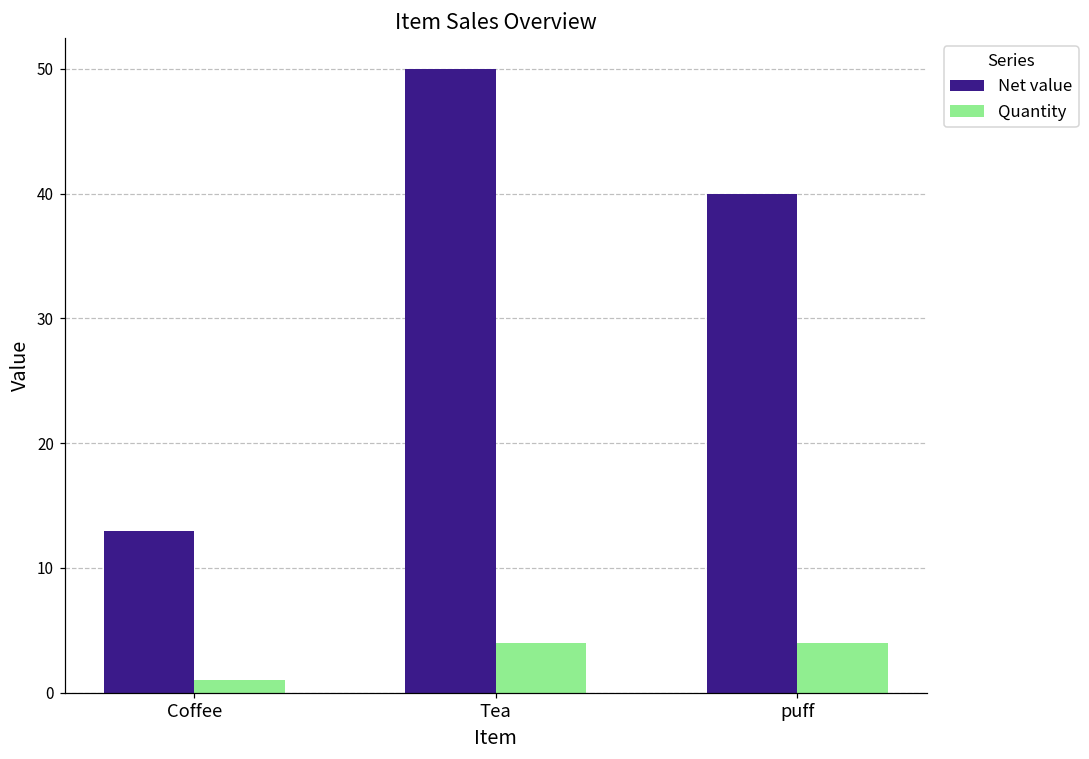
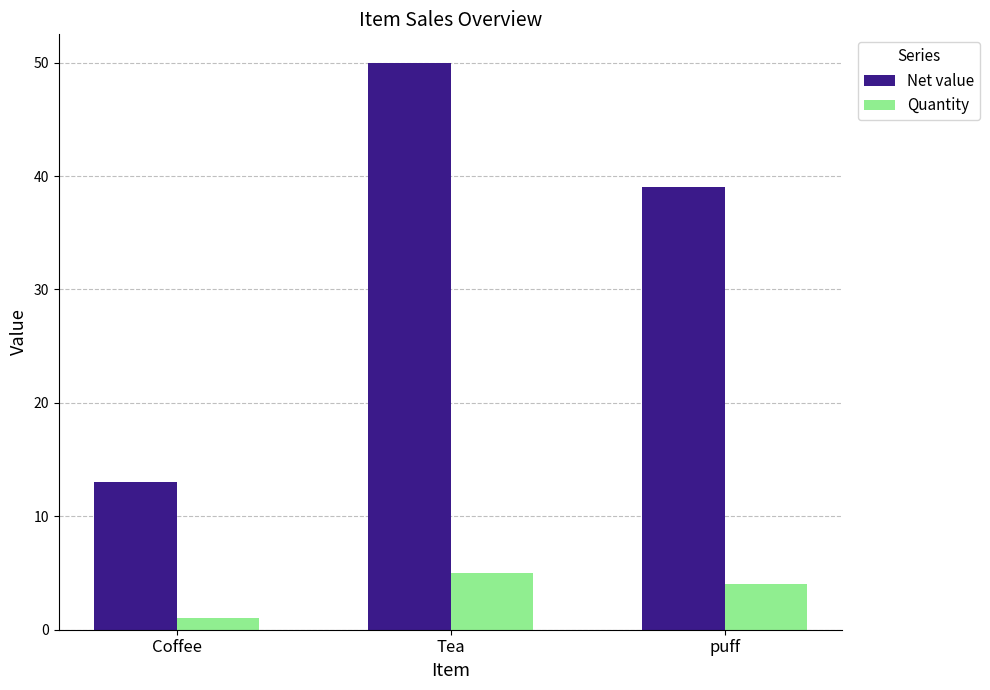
  {
    "Net value": {
      "Coffee": 13,
      "Tea": 50,
-     "puff": 40
+     "puff": 39
    },
    "Quantity": {
      "Coffee": 1,
-     "Tea": 4,
+     "Tea": 5,
      "puff": 4
    }
  }
